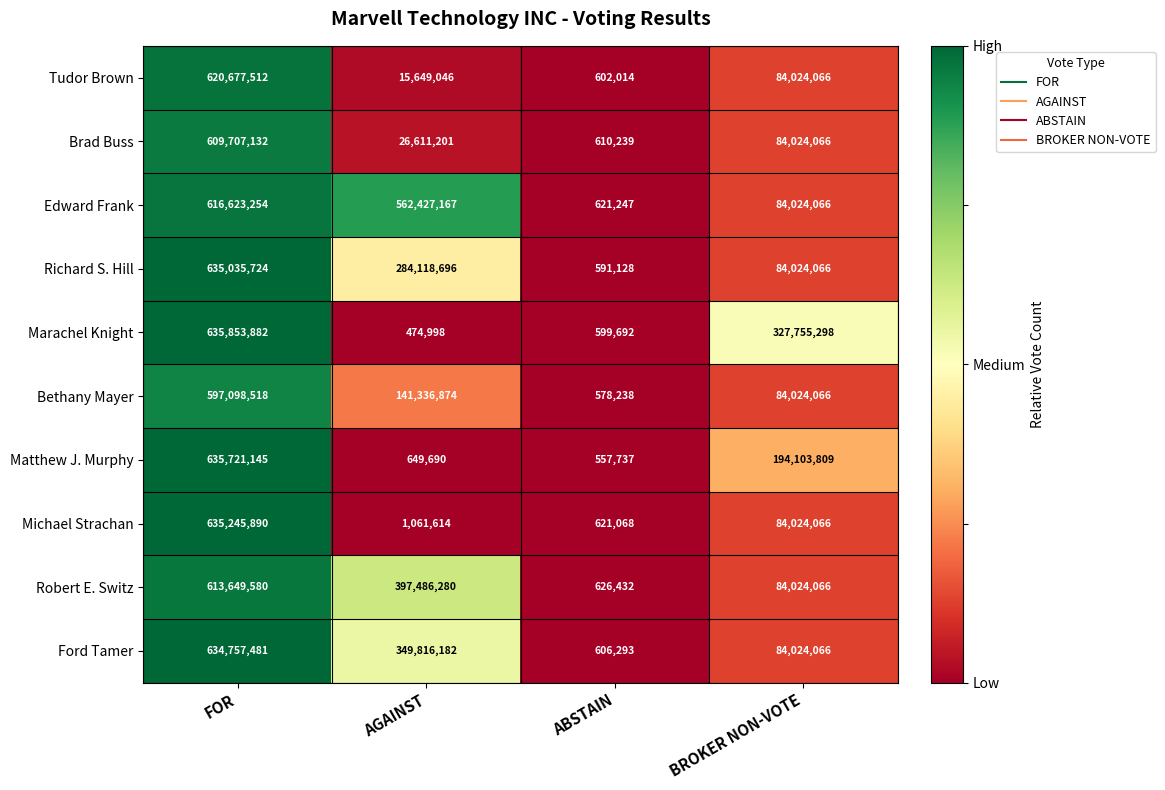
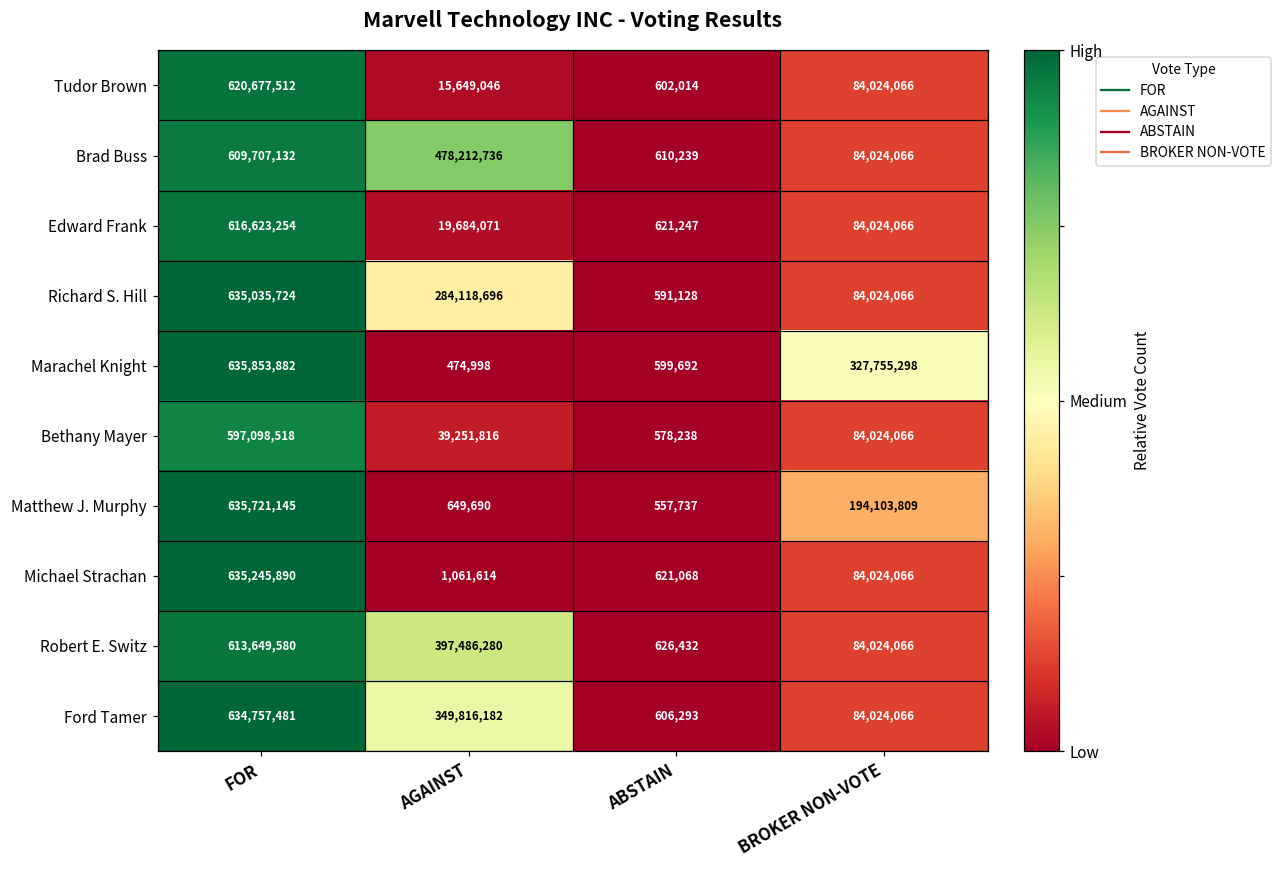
  {
    "Tudor Brown": {
      "FOR": "620,677,512",
      "AGAINST": "15,649,046",
      "ABSTAIN": "602,014",
      "BROKER NON-VOTE": "84,024,066"
    },
    "Brad Buss": {
      "FOR": "609,707,132",
-     "AGAINST": "26,611,201",
+     "AGAINST": "478,212,736",
      "ABSTAIN": "610,239",
      "BROKER NON-VOTE": "84,024,066"
    },
    "Edward Frank": {
      "FOR": "616,623,254",
-     "AGAINST": "562,427,167",
+     "AGAINST": "19,684,071",
      "ABSTAIN": "621,247",
      "BROKER NON-VOTE": "84,024,066"
    },
    "Richard S. Hill": {
      "FOR": "635,035,724",
      "AGAINST": "284,118,696",
      "ABSTAIN": "591,128",
      "BROKER NON-VOTE": "84,024,066"
    },
    "Marachel Knight": {
      "FOR": "635,853,882",
      "AGAINST": "474,998",
      "ABSTAIN": "599,692",
      "BROKER NON-VOTE": "327,755,298"
    },
    "Bethany Mayer": {
      "FOR": "597,098,518",
-     "AGAINST": "141,336,874",
+     "AGAINST": "39,251,816",
      "ABSTAIN": "578,238",
      "BROKER NON-VOTE": "84,024,066"
    },
    "Matthew J. Murphy": {
      "FOR": "635,721,145",
      "AGAINST": "649,690",
      "ABSTAIN": "557,737",
      "BROKER NON-VOTE": "194,103,809"
    },
    "Michael Strachan": {
      "FOR": "635,245,890",
      "AGAINST": "1,061,614",
      "ABSTAIN": "621,068",
      "BROKER NON-VOTE": "84,024,066"
    },
    "Robert E. Switz": {
      "FOR": "613,649,580",
      "AGAINST": "397,486,280",
      "ABSTAIN": "626,432",
      "BROKER NON-VOTE": "84,024,066"
    },
    "Ford Tamer": {
      "FOR": "634,757,481",
      "AGAINST": "349,816,182",
      "ABSTAIN": "606,293",
      "BROKER NON-VOTE": "84,024,066"
    }
  }
